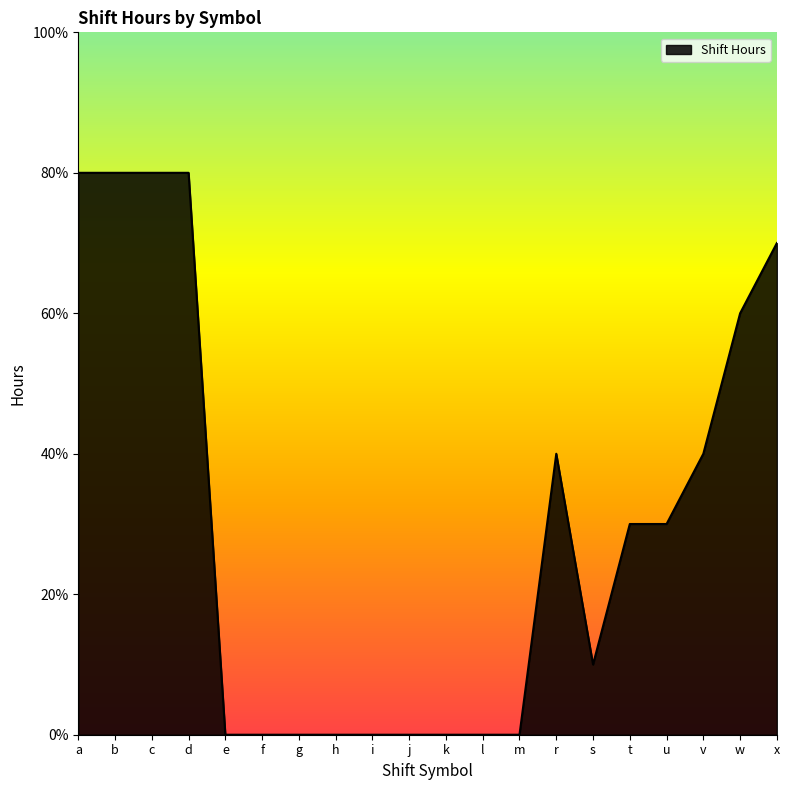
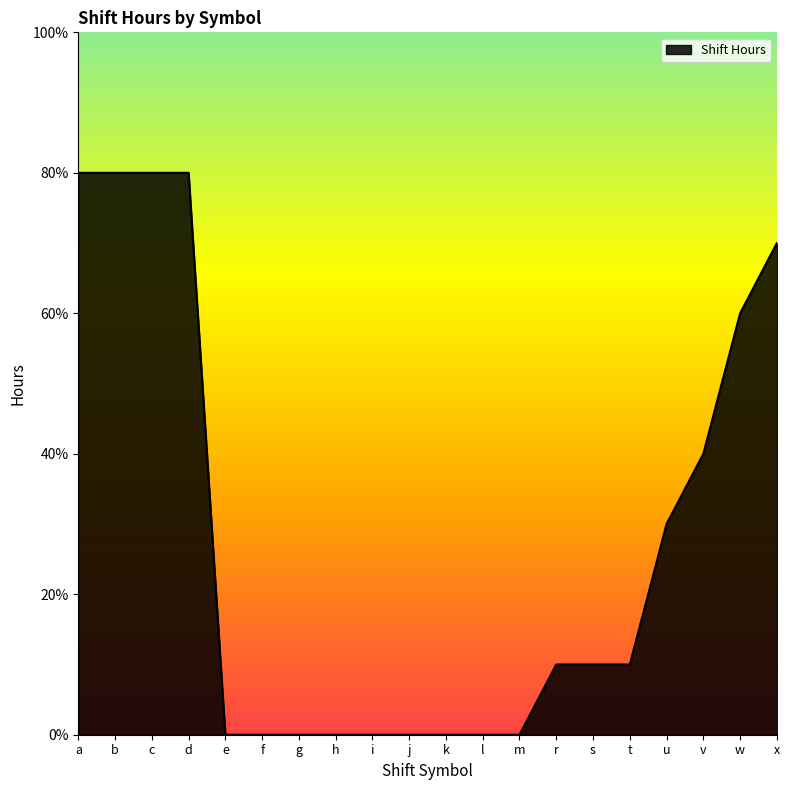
  {
    "a": "80%",
    "b": "80%",
    "c": "80%",
    "d": "80%",
    "e": "0%",
    "f": "0%",
    "g": "0%",
    "h": "0%",
    "i": "0%",
    "j": "0%",
    "k": "0%",
    "l": "0%",
    "m": "0%",
-   "r": "40%",
+   "r": "10%",
    "s": "10%",
-   "t": "30%",
+   "t": "10%",
    "u": "30%",
    "v": "40%",
    "w": "60%",
    "x": "70%"
  }
